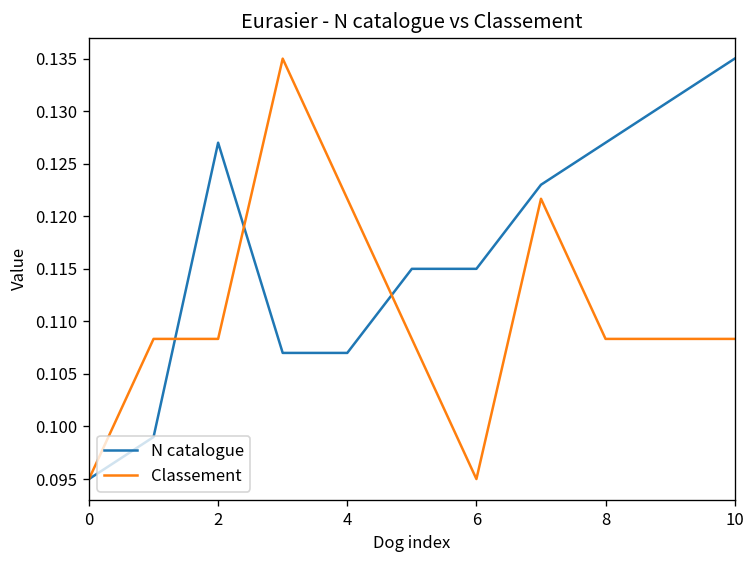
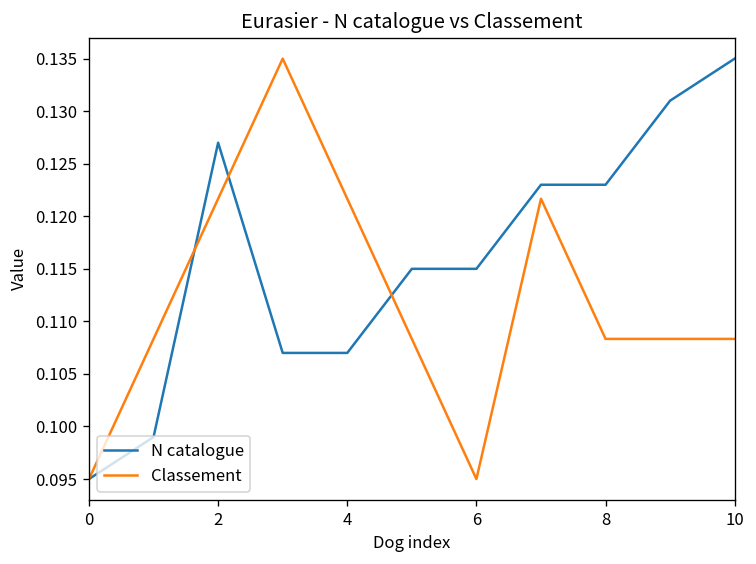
  {
    "N catalogue": {
      "2": 0.127,
      "4": 0.107,
      "6": 0.115,
-     "8": 0.127,
+     "8": 0.123,
      "10": 0.135
    },
    "Classement": {
-     "2": 0.108,
+     "2": 0.122,
      "4": 0.122,
      "6": 0.095,
      "8": 0.108,
      "10": 0.108
    }
  }
